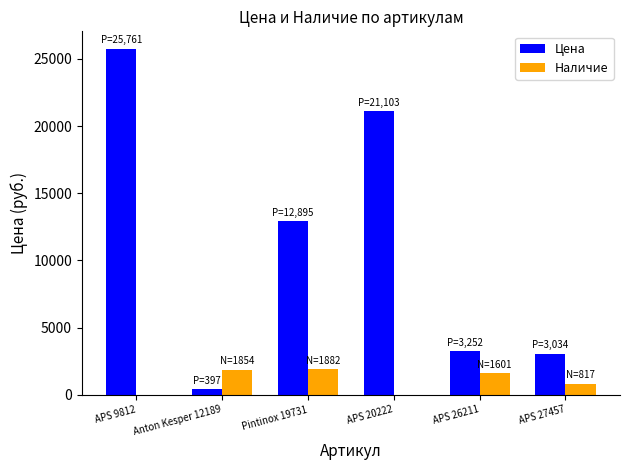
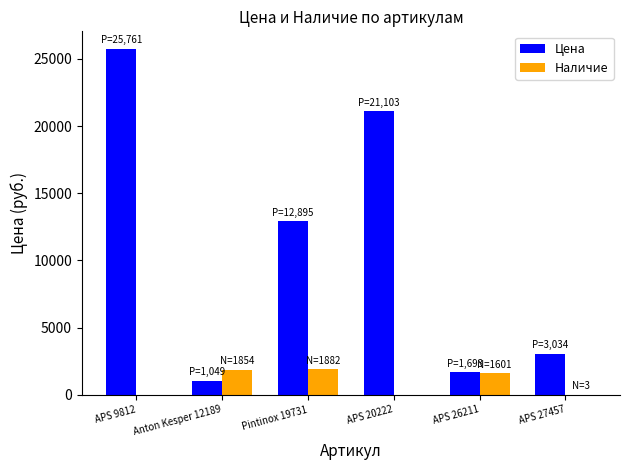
  {
    "Цена": {
      "APS 9812": "25,761",
-     "Anton Kesper 12189": "397",
+     "Anton Kesper 12189": "1,049",
      "Pintinox 19731": "12,895",
      "APS 20222": "21,103",
-     "APS 26211": "3,252",
+     "APS 26211": "1,693",
      "APS 27457": "3,034"
    },
    "Наличие": {
      "Anton Kesper 12189": "1854",
      "Pintinox 19731": "1882",
      "APS 26211": "1601",
-     "APS 27457": "817"
+     "APS 27457": "3"
    }
  }
